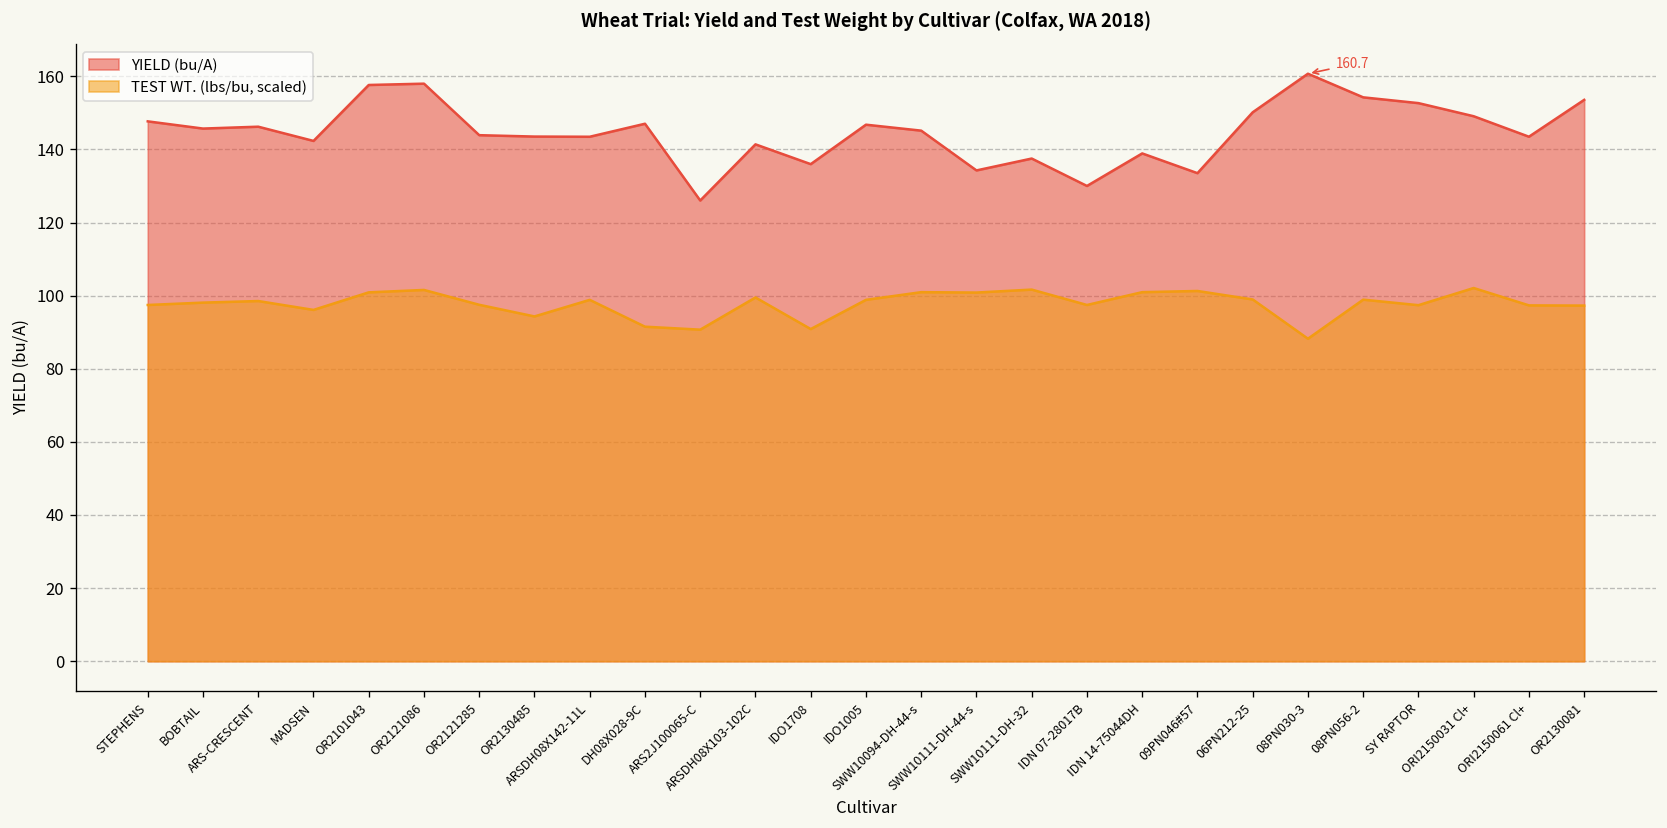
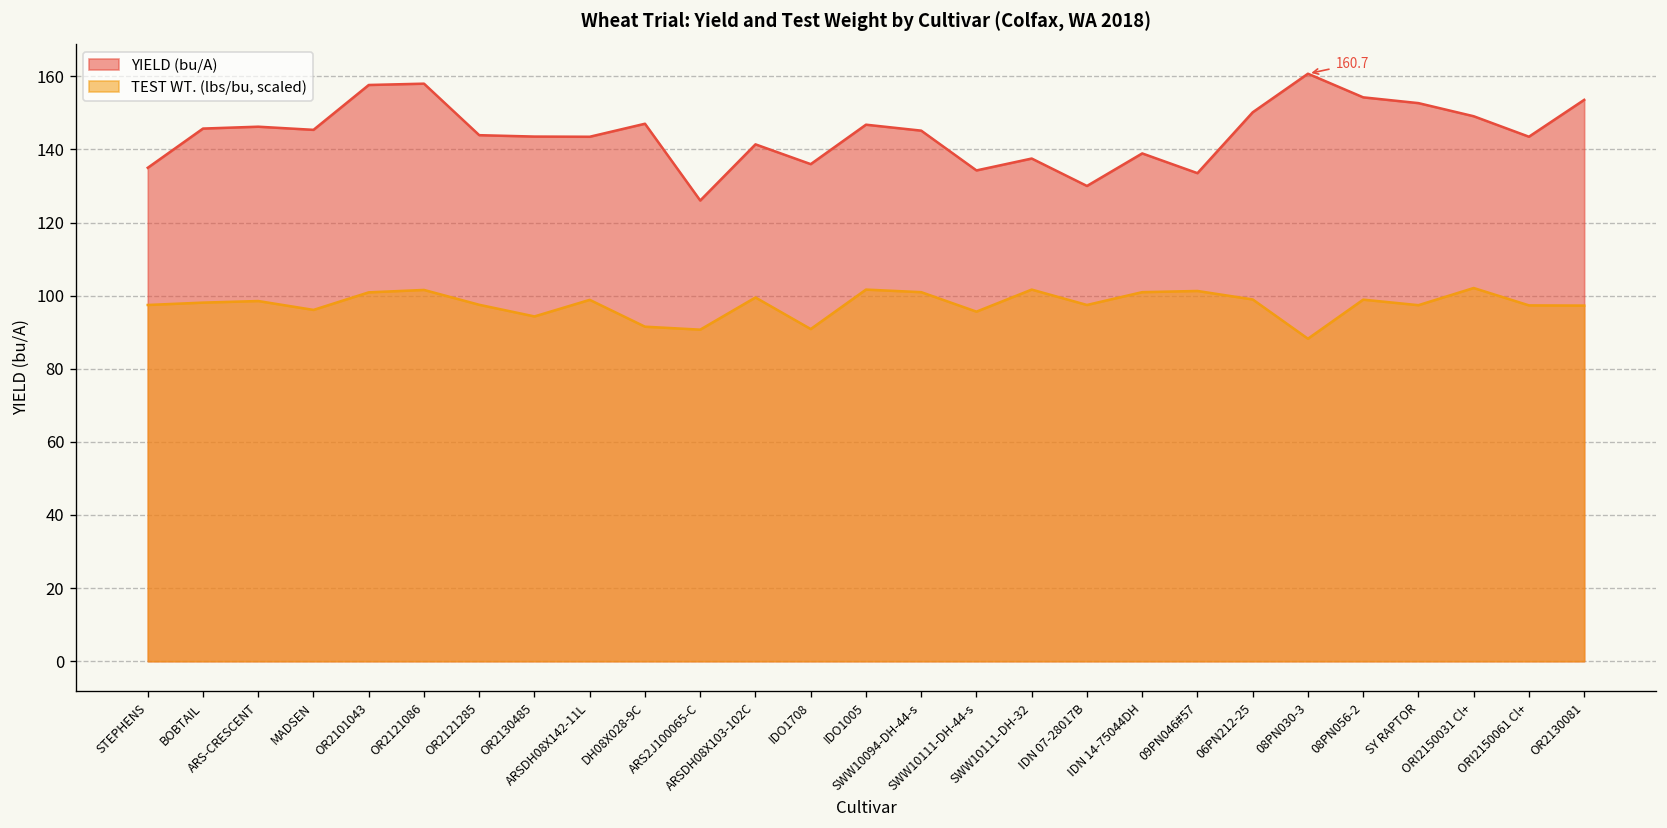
  {
    "YIELD (bu/A)": {
-     "STEPHENS": 148,
+     "STEPHENS": 135,
      "BOBTAIL": 146,
      "ARS-CRESCENT": 146,
-     "MADSEN": 142,
+     "MADSEN": 145,
      "OR2101043": 158,
      "OR2121086": 158,
      "OR2121285": 144,
      "OR2130485": 144,
      "ARSDH08X142-11L": 143,
      "DH08X028-9C": 147,
      "ARS2J100065-C": 126,
      "ARSDH08X103-102C": 141,
      "IDO1708": 136,
      "IDO1005": 147,
      "SWW10094-DH-44-s": 145,
      "SWW10111-DH-44-s": 134,
      "SWW10111-DH-32": 138,
      "IDN 07-28017B": 130,
      "IDN 14-75044DH": 139,
      "09PN046#57": 134,
      "06PN212-25": 150,
      "08PN056-2": 154,
      "SY RAPTOR": 153,
      "ORI2150031 Cl+": 149,
      "ORI2150061 Cl+": 143,
      "OR2130081": 154
    },
    "TEST WT. (lbs/bu, scaled)": {
      "STEPHENS": 97,
      "BOBTAIL": 98,
      "ARS-CRESCENT": 99,
      "MADSEN": 96,
      "OR2101043": 101,
      "OR2121086": 102,
      "OR2121285": 97,
      "OR2130485": 94,
      "ARSDH08X142-11L": 99,
      "DH08X028-9C": 92,
      "ARS2J100065-C": 91,
      "ARSDH08X103-102C": 99,
      "IDO1708": 91,
-     "IDO1005": 99,
+     "IDO1005": 102,
      "SWW10094-DH-44-s": 101,
-     "SWW10111-DH-44-s": 101,
+     "SWW10111-DH-44-s": 96,
      "SWW10111-DH-32": 102,
      "IDN 07-28017B": 97,
      "IDN 14-75044DH": 101,
      "09PN046#57": 101,
      "06PN212-25": 99,
      "08PN030-3": 88,
      "08PN056-2": 99,
      "SY RAPTOR": 97,
      "ORI2150031 Cl+": 102,
      "ORI2150061 Cl+": 97,
      "OR2130081": 97
    }
  }
